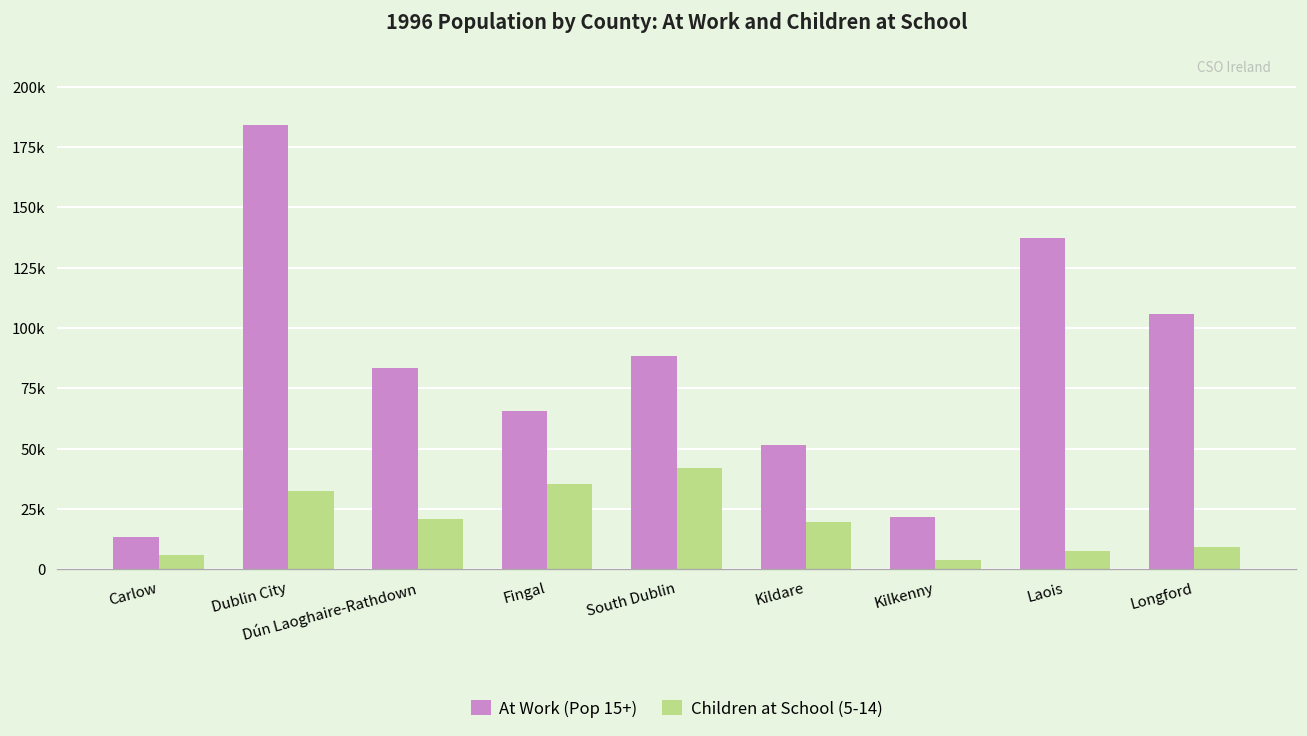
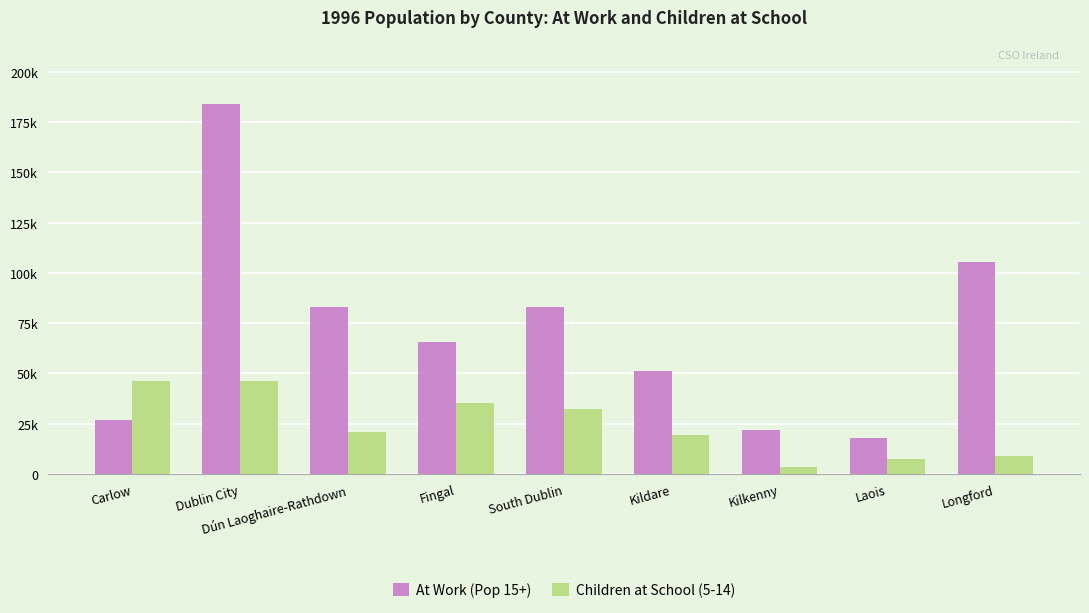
  {
    "At Work (Pop 15+)": {
-     "Carlow": 13000,
+     "Carlow": 27000,
      "Dublin City": 184000,
      "Dún Laoghaire-Rathdown": 83000,
      "Fingal": 66000,
-     "South Dublin": 88000,
+     "South Dublin": 83000,
      "Kildare": 51000,
      "Kilkenny": 22000,
-     "Laois": 137000,
+     "Laois": 18000,
      "Longford": 106000
    },
    "Children at School (5-14)": {
-     "Carlow": 6000,
-     "Dublin City": 32000,
+     "Carlow": 46000,
+     "Dublin City": 46000,
      "Dún Laoghaire-Rathdown": 21000,
      "Fingal": 35000,
-     "South Dublin": 42000,
+     "South Dublin": 32000,
      "Kildare": 19000,
      "Kilkenny": 4000,
      "Laois": 8000,
      "Longford": 9000
    }
  }
